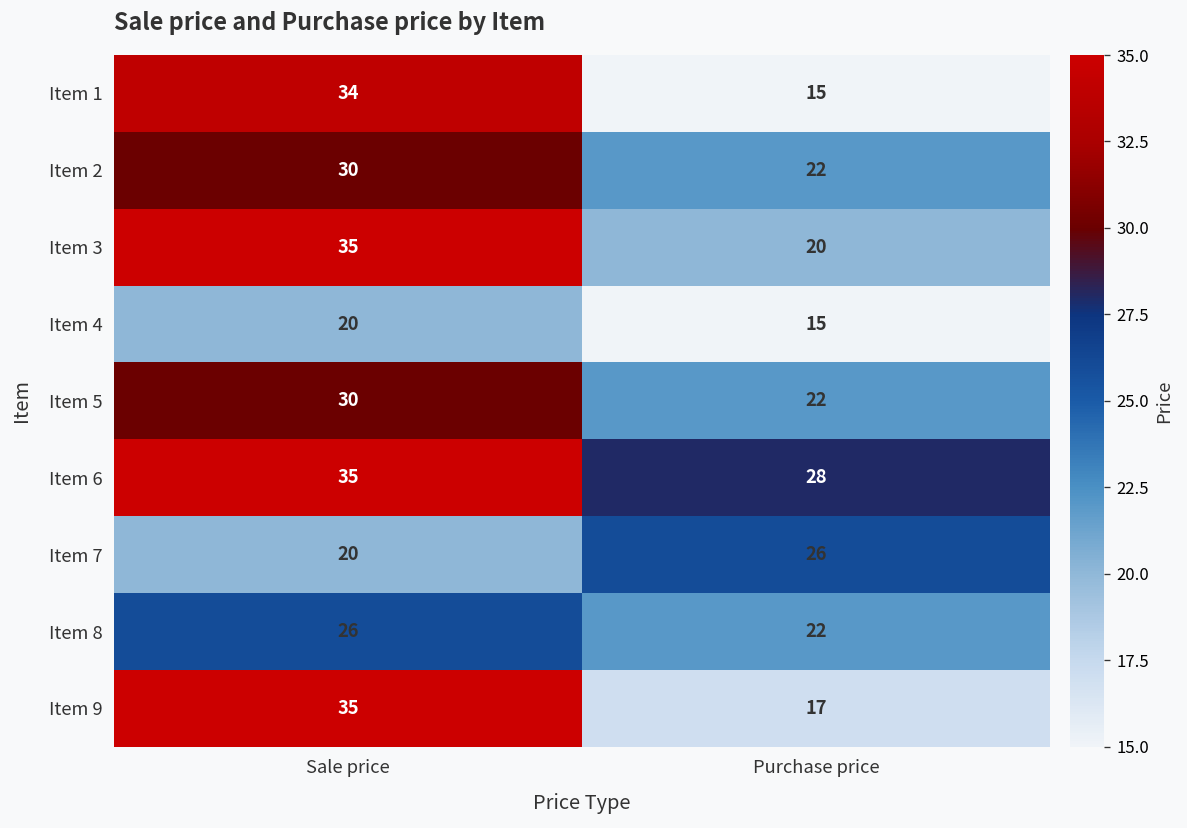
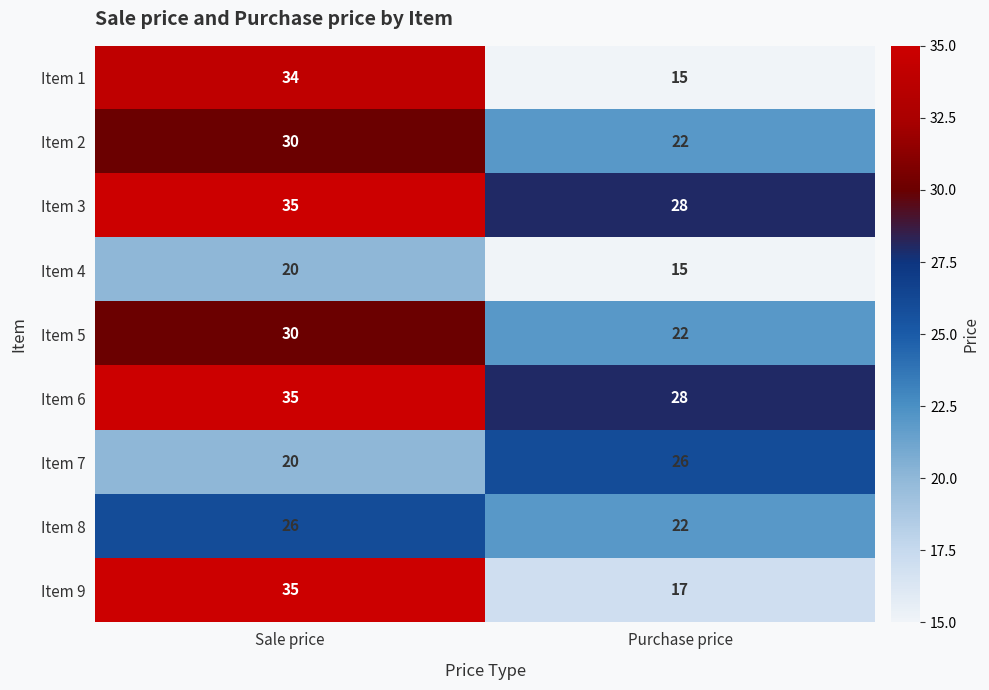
  {
    "Item 1": {
      "Sale price": 34,
      "Purchase price": 15
    },
    "Item 2": {
      "Sale price": 30,
      "Purchase price": 22
    },
    "Item 3": {
      "Sale price": 35,
-     "Purchase price": 20
+     "Purchase price": 28
    },
    "Item 4": {
      "Sale price": 20,
      "Purchase price": 15
    },
    "Item 5": {
      "Sale price": 30,
      "Purchase price": 22
    },
    "Item 6": {
      "Sale price": 35,
      "Purchase price": 28
    },
    "Item 7": {
      "Sale price": 20,
      "Purchase price": 26
    },
    "Item 8": {
      "Sale price": 26,
      "Purchase price": 22
    },
    "Item 9": {
      "Sale price": 35,
      "Purchase price": 17
    }
  }
